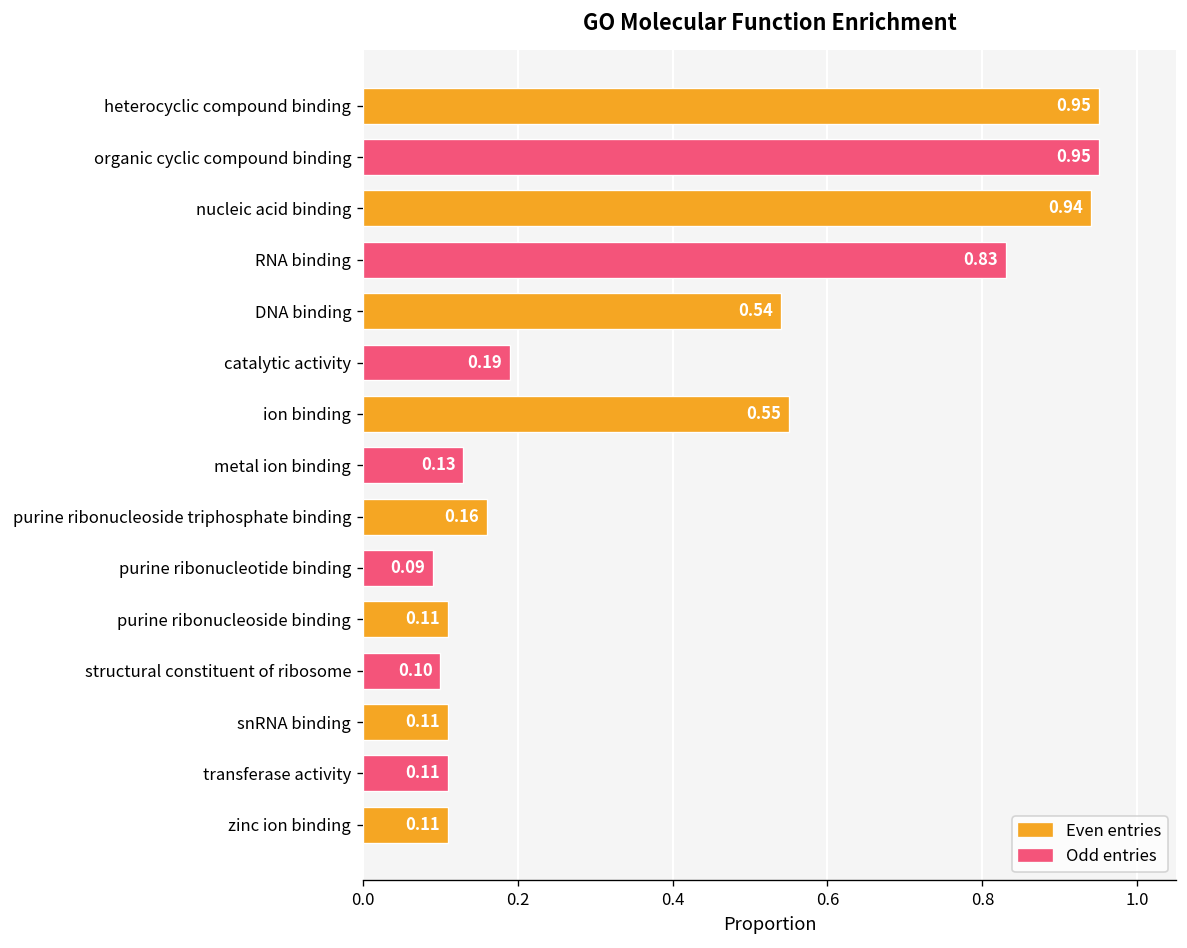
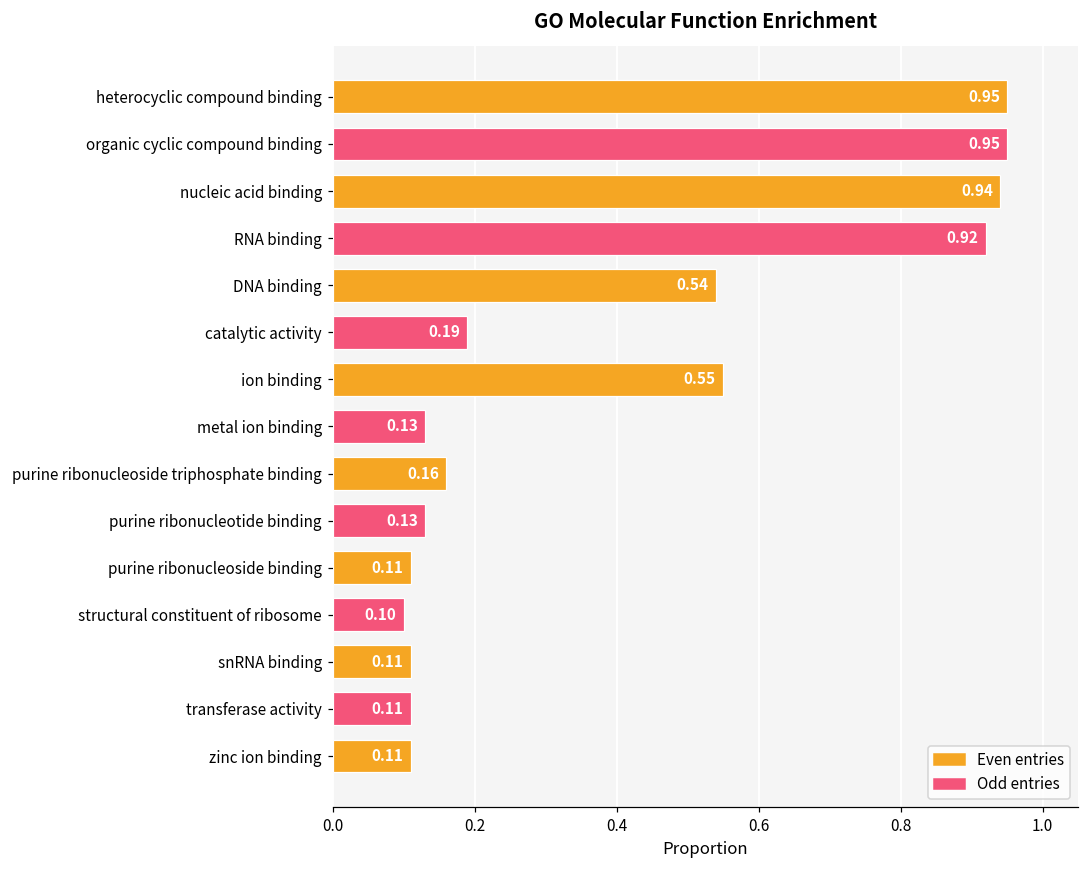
  {
    "heterocyclic compound binding": 0.95,
    "organic cyclic compound binding": 0.95,
    "nucleic acid binding": 0.94,
-   "RNA binding": 0.83,
+   "RNA binding": 0.92,
    "DNA binding": 0.54,
    "catalytic activity": 0.19,
    "ion binding": 0.55,
    "metal ion binding": 0.13,
    "purine ribonucleoside triphosphate binding": 0.16,
-   "purine ribonucleotide binding": 0.09,
+   "purine ribonucleotide binding": 0.13,
    "purine ribonucleoside binding": 0.11,
    "structural constituent of ribosome": 0.10,
    "snRNA binding": 0.11,
    "transferase activity": 0.11,
    "zinc ion binding": 0.11
  }
